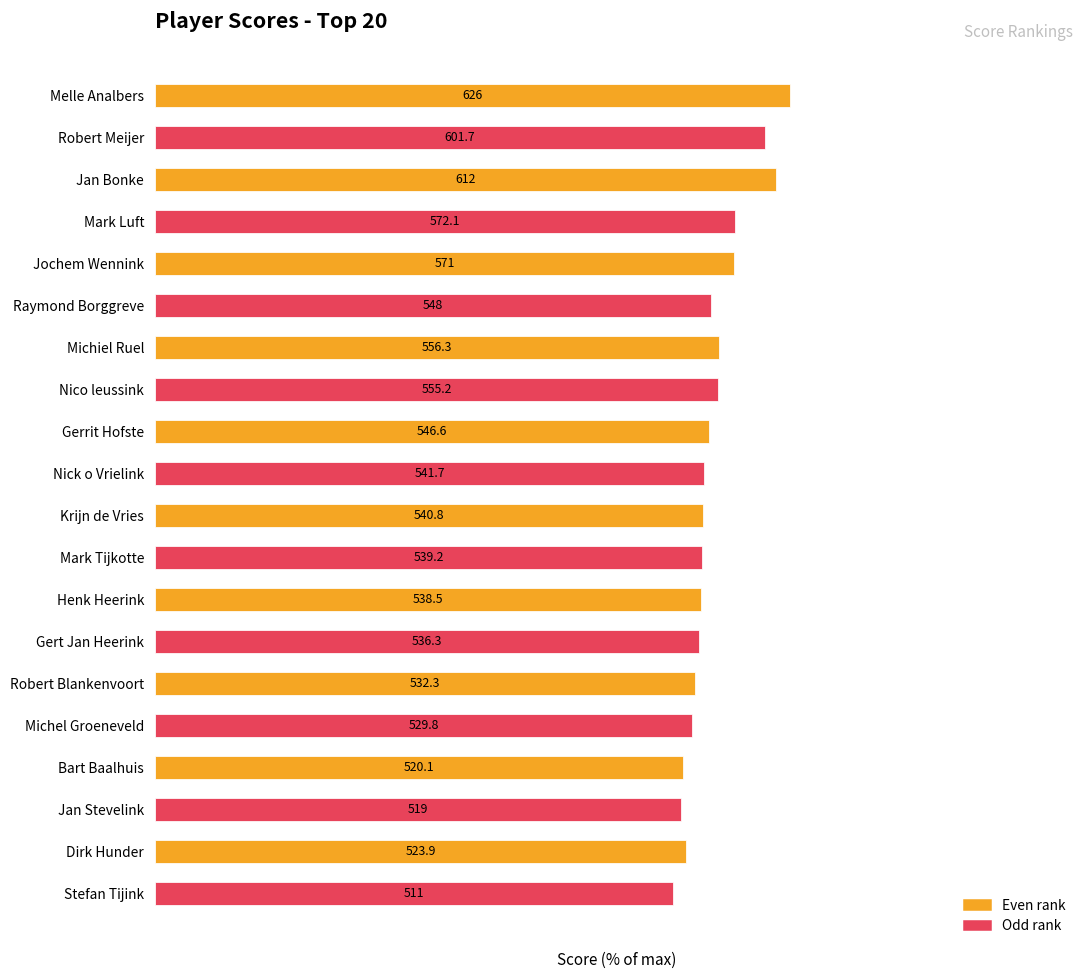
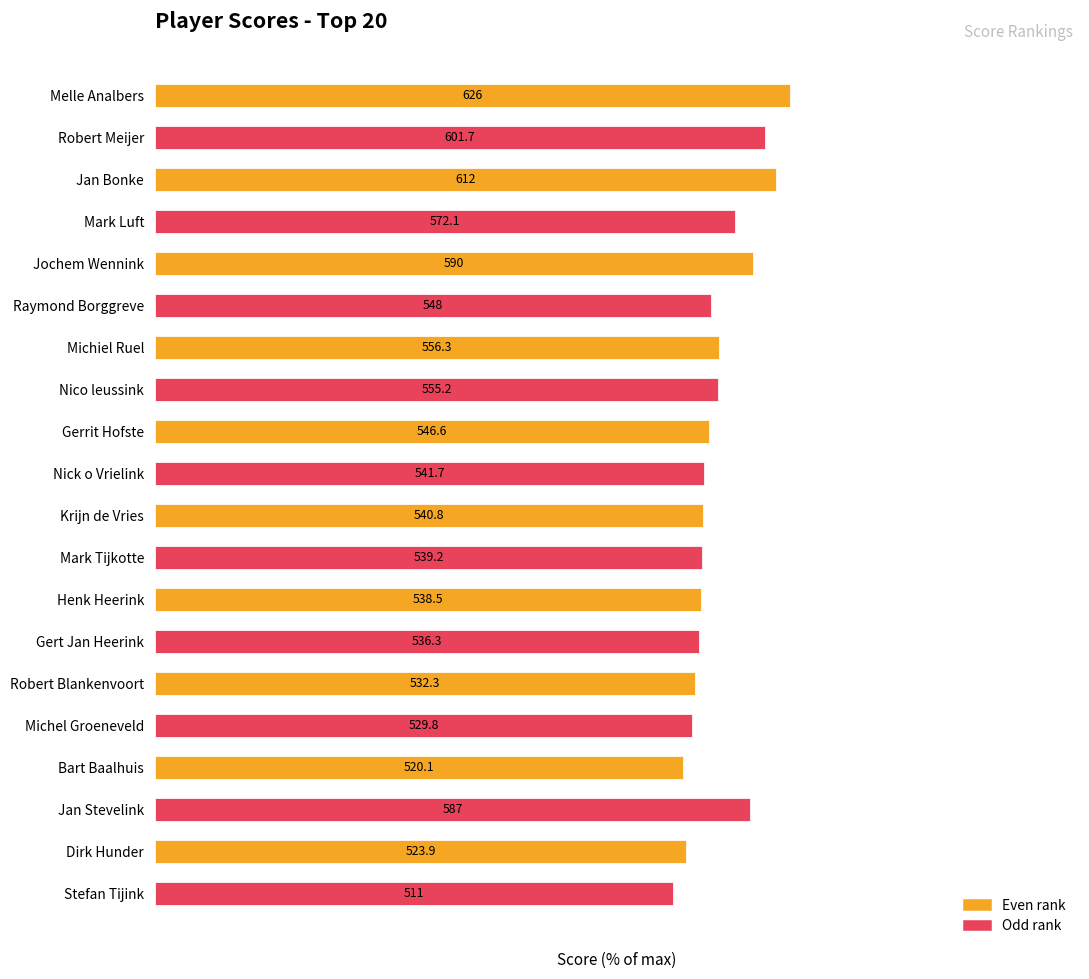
  {
-   "Jochem Wennink": 571,
-   "Jan Stevelink": 519
+   "Jochem Wennink": 590,
+   "Jan Stevelink": 587
  }
